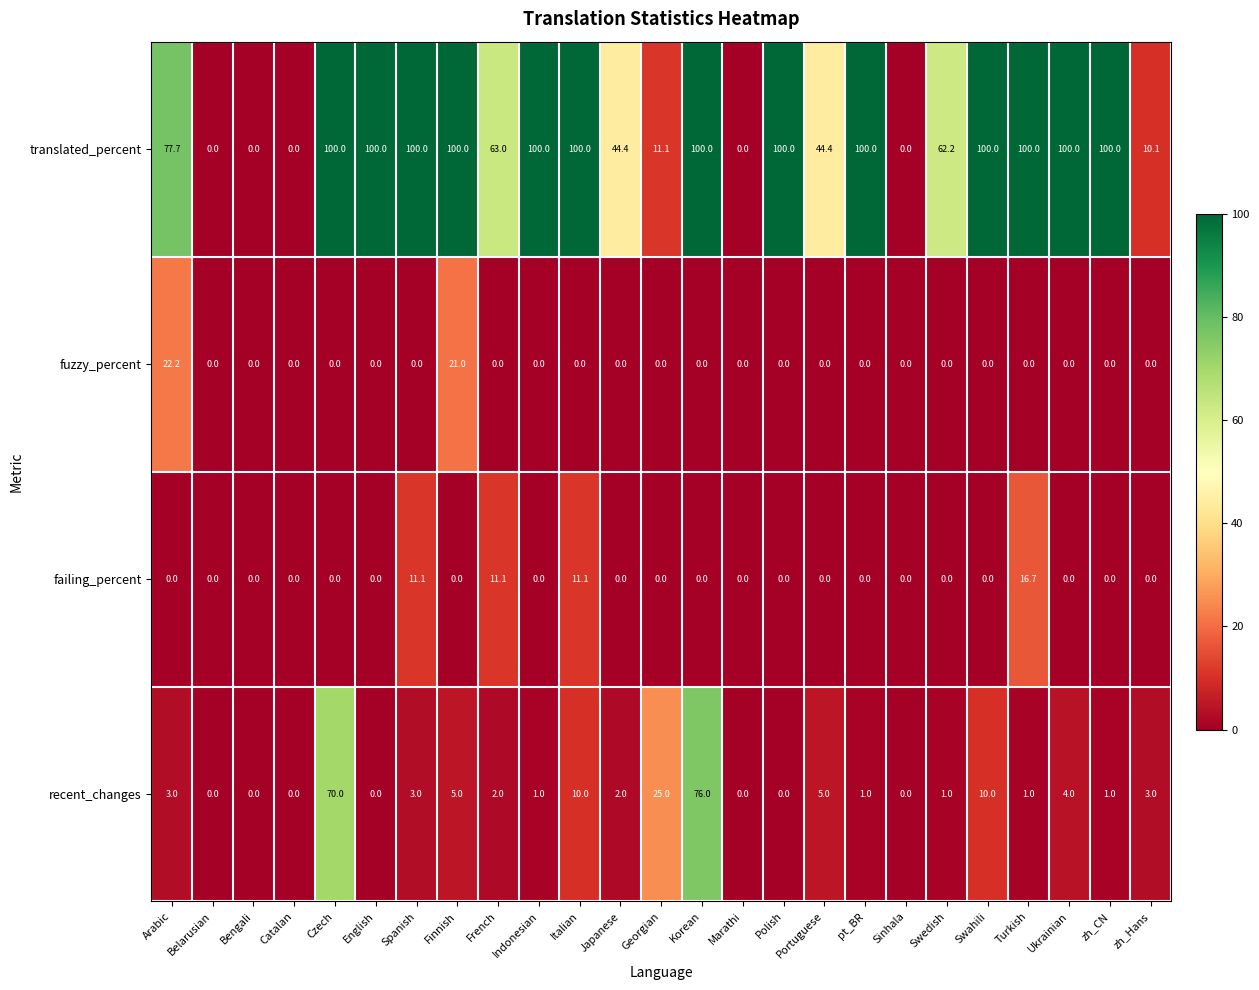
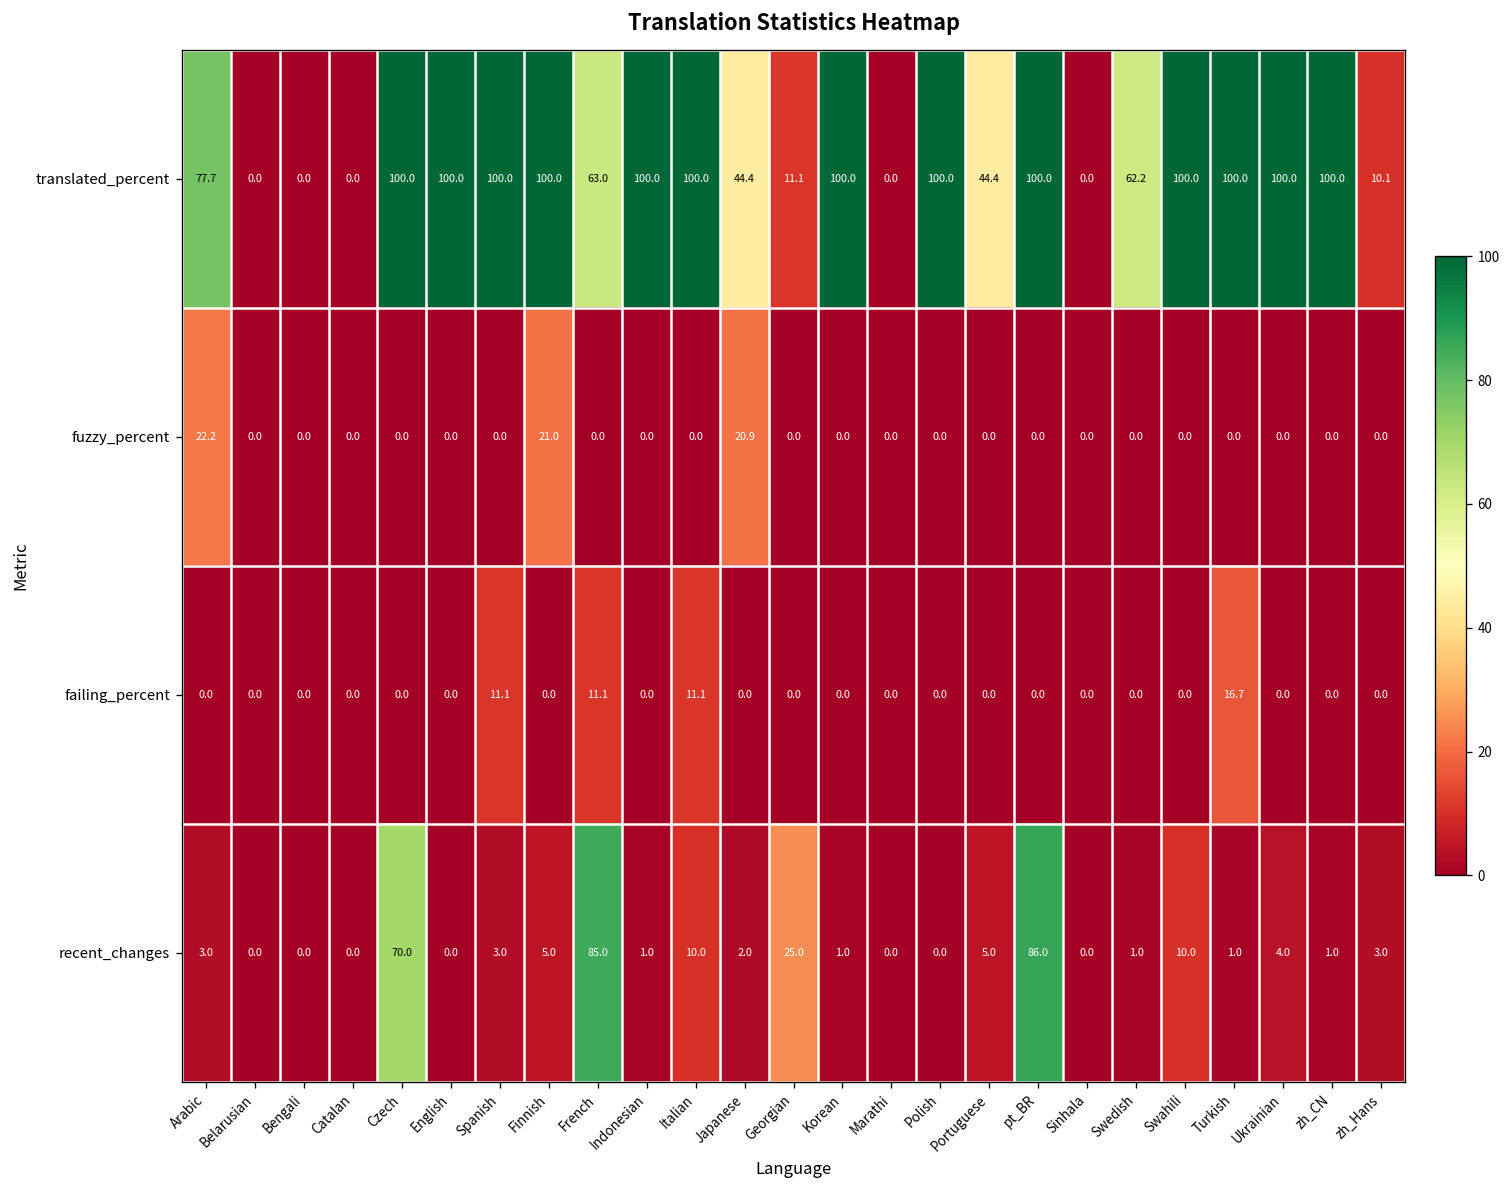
  {
    "translated_percent": {
      "Arabic": 77.7,
      "Belarusian": 0.0,
      "Bengali": 0.0,
      "Catalan": 0.0,
      "Czech": 100.0,
      "English": 100.0,
      "Spanish": 100.0,
      "Finnish": 100.0,
      "French": 63.0,
      "Indonesian": 100.0,
      "Italian": 100.0,
      "Japanese": 44.4,
      "Georgian": 11.1,
      "Korean": 100.0,
      "Marathi": 0.0,
      "Polish": 100.0,
      "Portuguese": 44.4,
      "pt_BR": 100.0,
      "Sinhala": 0.0,
      "Swedish": 62.2,
      "Swahili": 100.0,
      "Turkish": 100.0,
      "Ukrainian": 100.0,
      "zh_CN": 100.0,
      "zh_Hans": 10.1
    },
    "fuzzy_percent": {
      "Arabic": 22.2,
      "Belarusian": 0.0,
      "Bengali": 0.0,
      "Catalan": 0.0,
      "Czech": 0.0,
      "English": 0.0,
      "Spanish": 0.0,
      "Finnish": 21.0,
      "French": 0.0,
      "Indonesian": 0.0,
      "Italian": 0.0,
-     "Japanese": 0.0,
+     "Japanese": 20.9,
      "Georgian": 0.0,
      "Korean": 0.0,
      "Marathi": 0.0,
      "Polish": 0.0,
      "Portuguese": 0.0,
      "pt_BR": 0.0,
      "Sinhala": 0.0,
      "Swedish": 0.0,
      "Swahili": 0.0,
      "Turkish": 0.0,
      "Ukrainian": 0.0,
      "zh_CN": 0.0,
      "zh_Hans": 0.0
    },
    "failing_percent": {
      "Arabic": 0.0,
      "Belarusian": 0.0,
      "Bengali": 0.0,
      "Catalan": 0.0,
      "Czech": 0.0,
      "English": 0.0,
      "Spanish": 11.1,
      "Finnish": 0.0,
      "French": 11.1,
      "Indonesian": 0.0,
      "Italian": 11.1,
      "Japanese": 0.0,
      "Georgian": 0.0,
      "Korean": 0.0,
      "Marathi": 0.0,
      "Polish": 0.0,
      "Portuguese": 0.0,
      "pt_BR": 0.0,
      "Sinhala": 0.0,
      "Swedish": 0.0,
      "Swahili": 0.0,
      "Turkish": 16.7,
      "Ukrainian": 0.0,
      "zh_CN": 0.0,
      "zh_Hans": 0.0
    },
    "recent_changes": {
      "Arabic": 3.0,
      "Belarusian": 0.0,
      "Bengali": 0.0,
      "Catalan": 0.0,
      "Czech": 70.0,
      "English": 0.0,
      "Spanish": 3.0,
      "Finnish": 5.0,
-     "French": 2.0,
+     "French": 85.0,
      "Indonesian": 1.0,
      "Italian": 10.0,
      "Japanese": 2.0,
      "Georgian": 25.0,
-     "Korean": 76.0,
+     "Korean": 1.0,
      "Marathi": 0.0,
      "Polish": 0.0,
      "Portuguese": 5.0,
-     "pt_BR": 1.0,
+     "pt_BR": 86.0,
      "Sinhala": 0.0,
      "Swedish": 1.0,
      "Swahili": 10.0,
      "Turkish": 1.0,
      "Ukrainian": 4.0,
      "zh_CN": 1.0,
      "zh_Hans": 3.0
    }
  }
